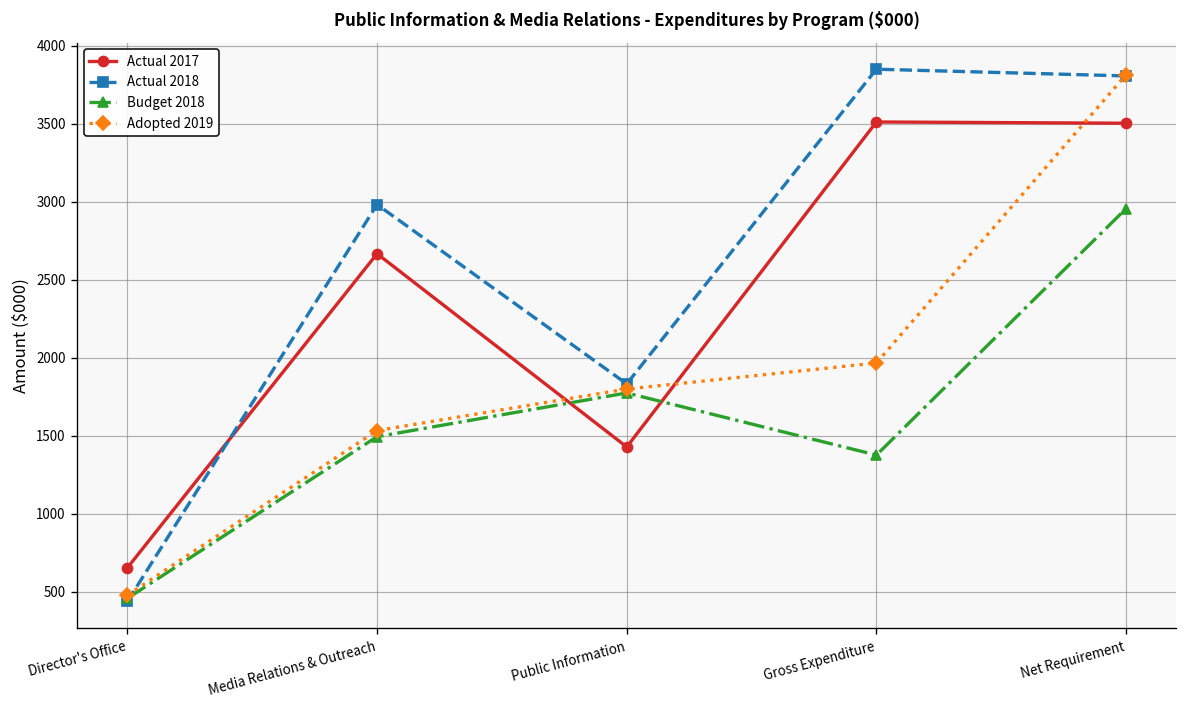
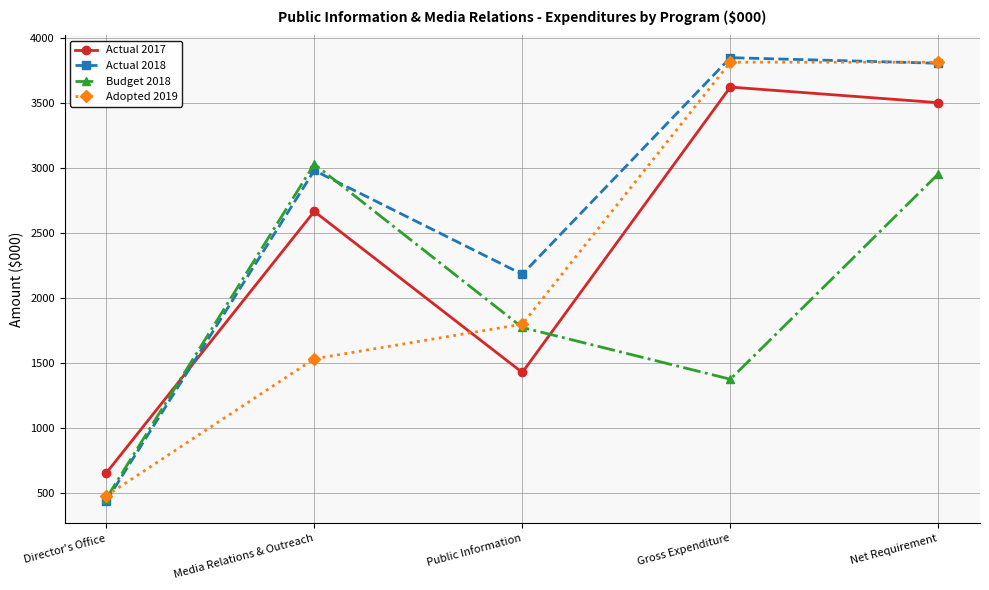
  {
    "Actual 2017": {
      "Director's Office": 660,
      "Media Relations & Outreach": 2670,
      "Public Information": 1430,
-     "Gross Expenditure": 3510,
+     "Gross Expenditure": 3620,
      "Net Requirement": 3500
    },
    "Actual 2018": {
      "Director's Office": 440,
      "Media Relations & Outreach": 2980,
-     "Public Information": 1830,
+     "Public Information": 2180,
      "Gross Expenditure": 3850
    },
    "Budget 2018": {
      "Director's Office": 460,
-     "Media Relations & Outreach": 1500,
+     "Media Relations & Outreach": 3030,
      "Public Information": 1780,
      "Gross Expenditure": 1380,
      "Net Requirement": 2960
    },
    "Adopted 2019": {
      "Director's Office": 480,
      "Media Relations & Outreach": 1530,
      "Public Information": 1800,
-     "Gross Expenditure": 1970
+     "Gross Expenditure": 3810
    }
  }
